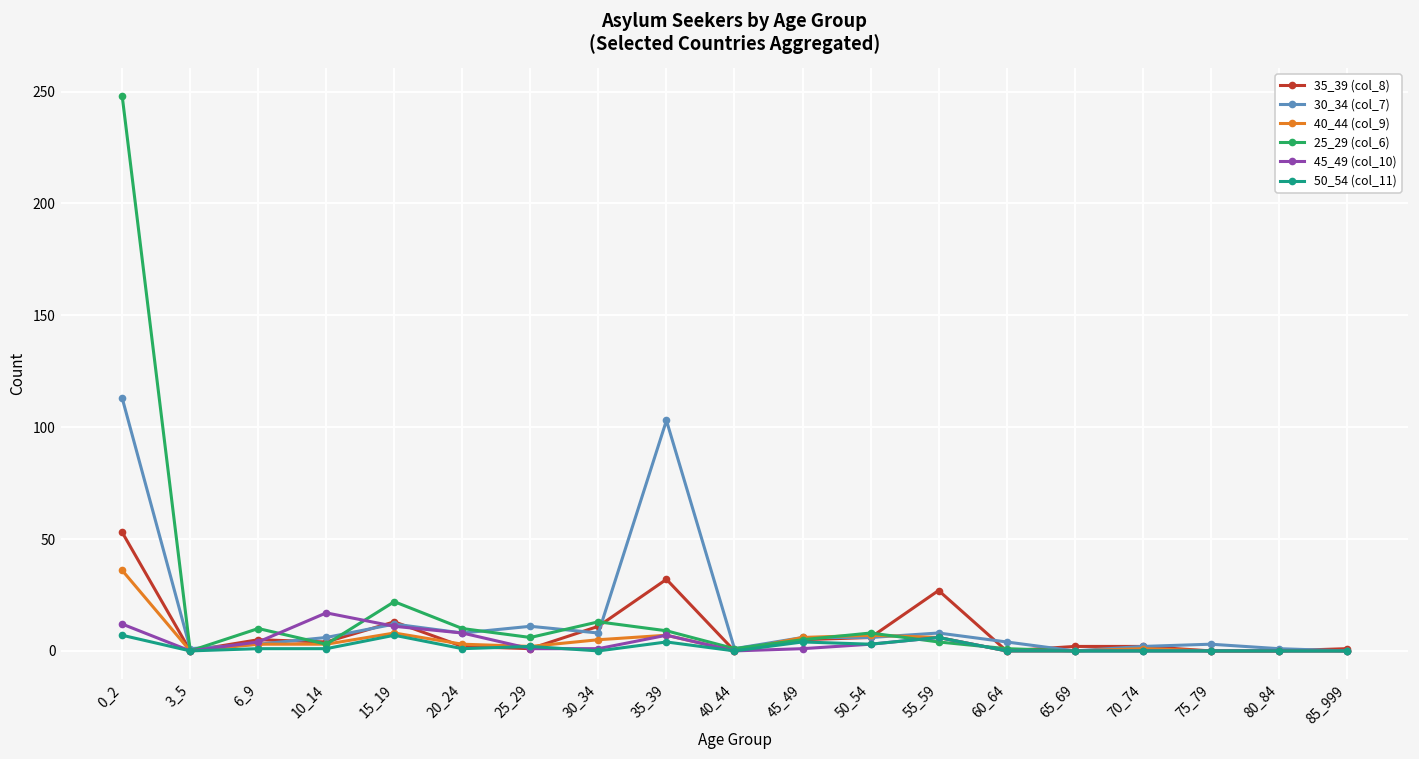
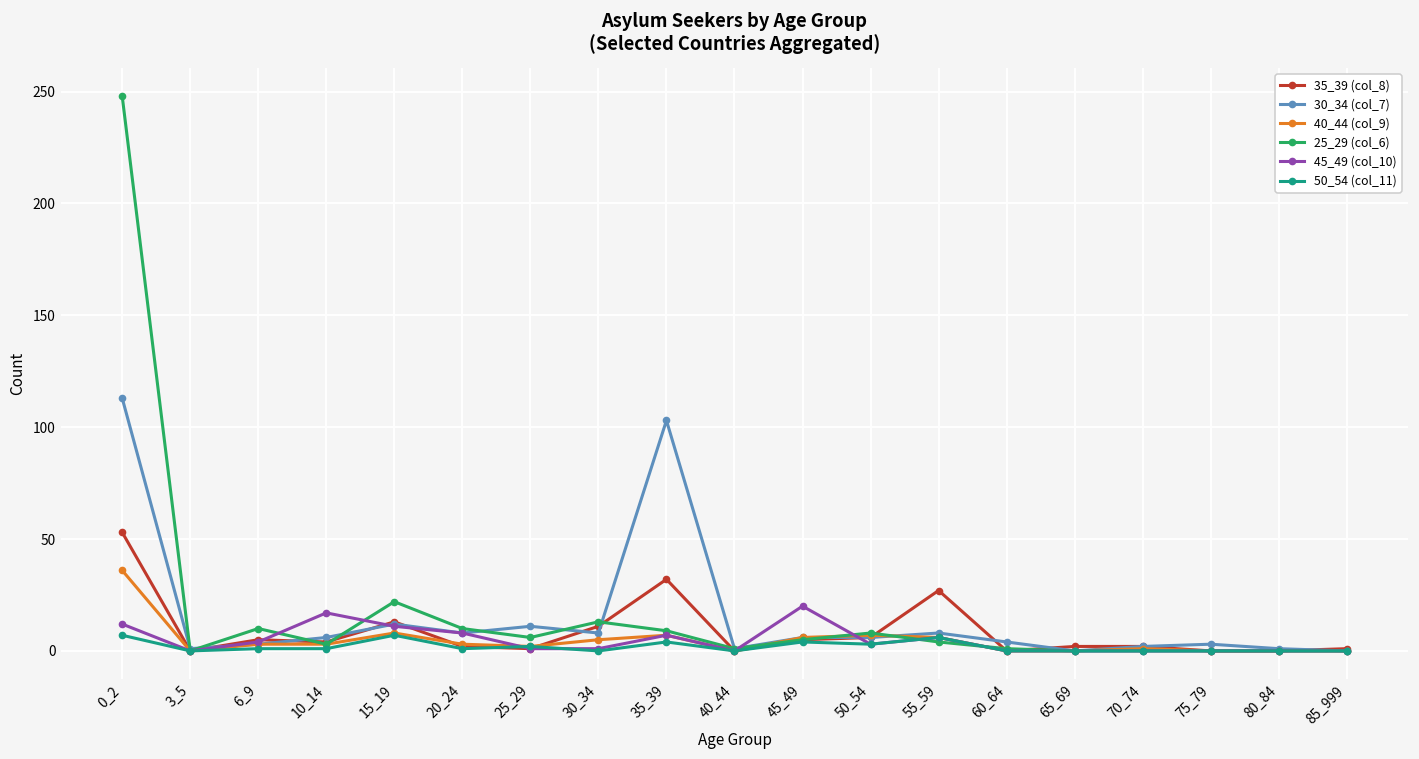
  {
    "35_39 (col_8)": {
      "0_2": 53,
      "30_34": 11,
      "35_39": 32,
      "55_59": 27,
      "65_69": 2
    },
    "30_34 (col_7)": {
      "0_2": 113,
      "10_14": 6,
      "25_29": 11,
      "30_34": 8,
      "35_39": 103,
      "55_59": 8,
      "60_64": 4,
      "75_79": 3
    },
    "40_44 (col_9)": {
      "0_2": 36,
      "30_34": 5
    },
    "45_49 (col_10)": {
      "0_2": 12,
      "10_14": 17,
-     "45_49": 1
+     "45_49": 20
    }
  }
